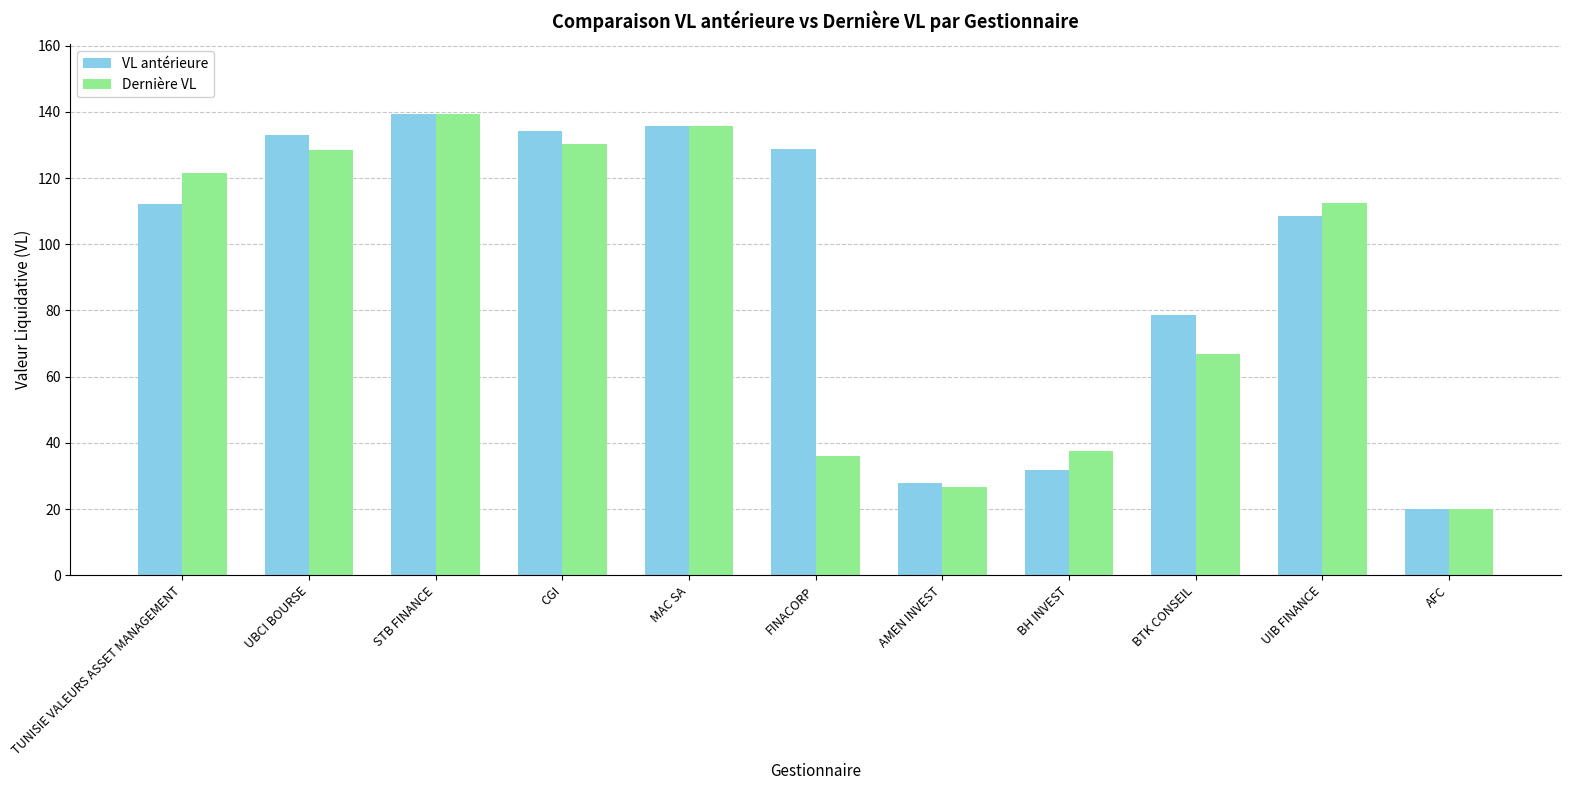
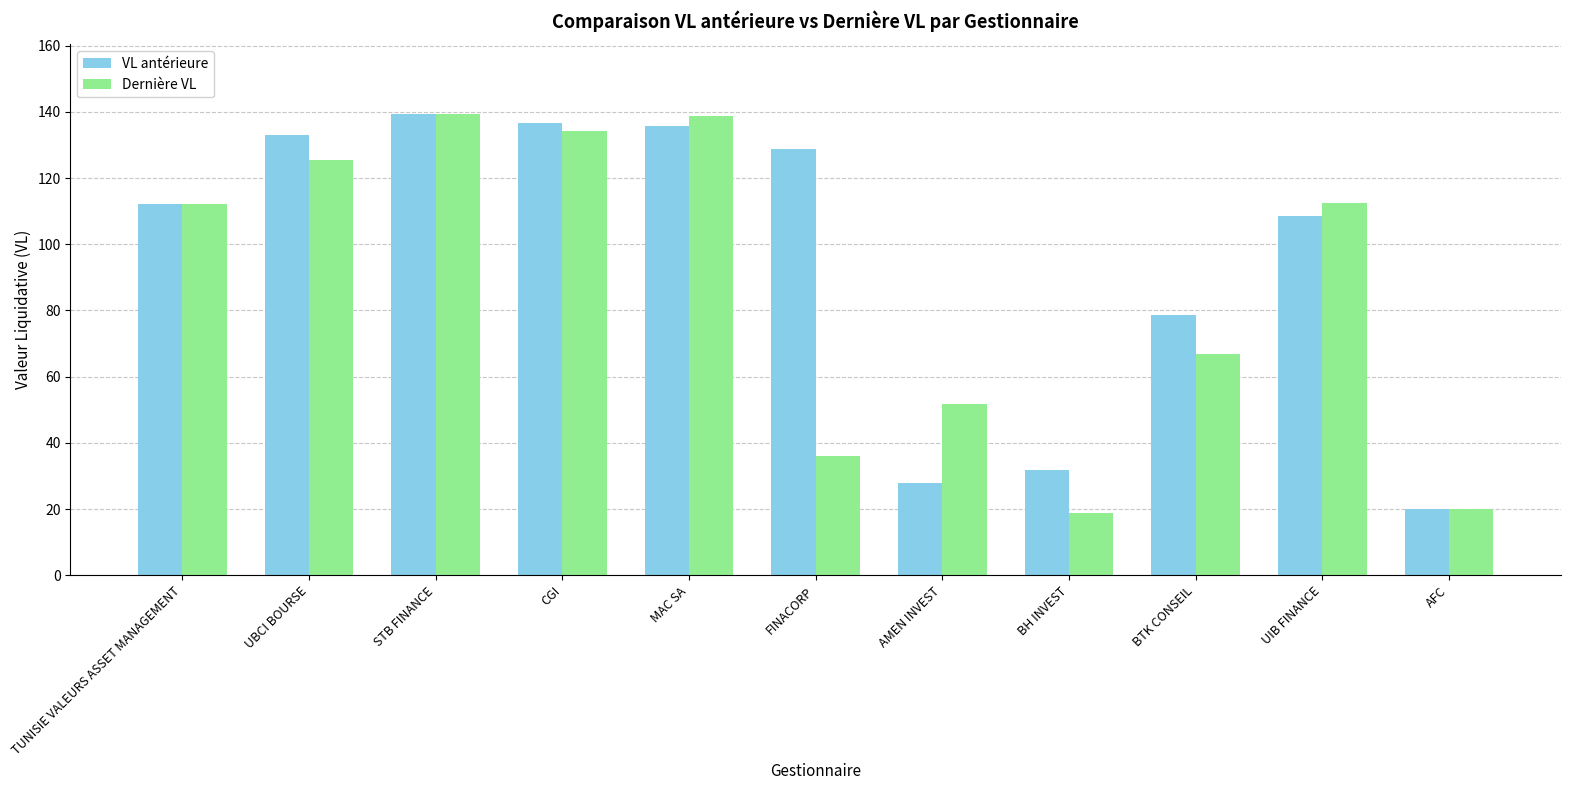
  {
    "VL antérieure": {
      "TUNISIE VALEURS ASSET MANAGEMENT": 112,
      "UBCI BOURSE": 133,
      "STB FINANCE": 139,
-     "CGI": 134,
+     "CGI": 137,
      "MAC SA": 136,
      "FINACORP": 129,
      "AMEN INVEST": 28,
      "BH INVEST": 32,
      "BTK CONSEIL": 79,
      "UIB FINANCE": 109,
      "AFC": 20
    },
    "Dernière VL": {
-     "TUNISIE VALEURS ASSET MANAGEMENT": 122,
-     "UBCI BOURSE": 129,
+     "TUNISIE VALEURS ASSET MANAGEMENT": 112,
+     "UBCI BOURSE": 125,
      "STB FINANCE": 139,
-     "CGI": 130,
-     "MAC SA": 136,
+     "CGI": 134,
+     "MAC SA": 139,
      "FINACORP": 36,
-     "AMEN INVEST": 27,
-     "BH INVEST": 38,
+     "AMEN INVEST": 52,
+     "BH INVEST": 19,
      "BTK CONSEIL": 67,
      "UIB FINANCE": 112,
      "AFC": 20
    }
  }
